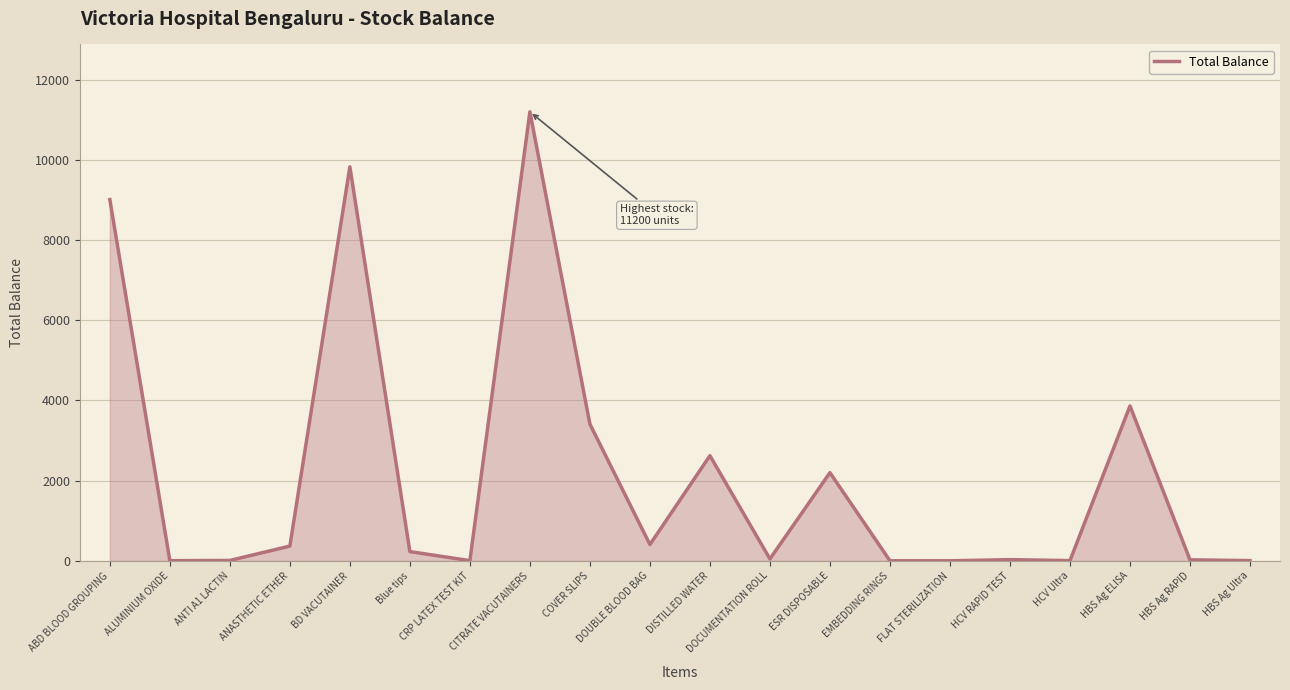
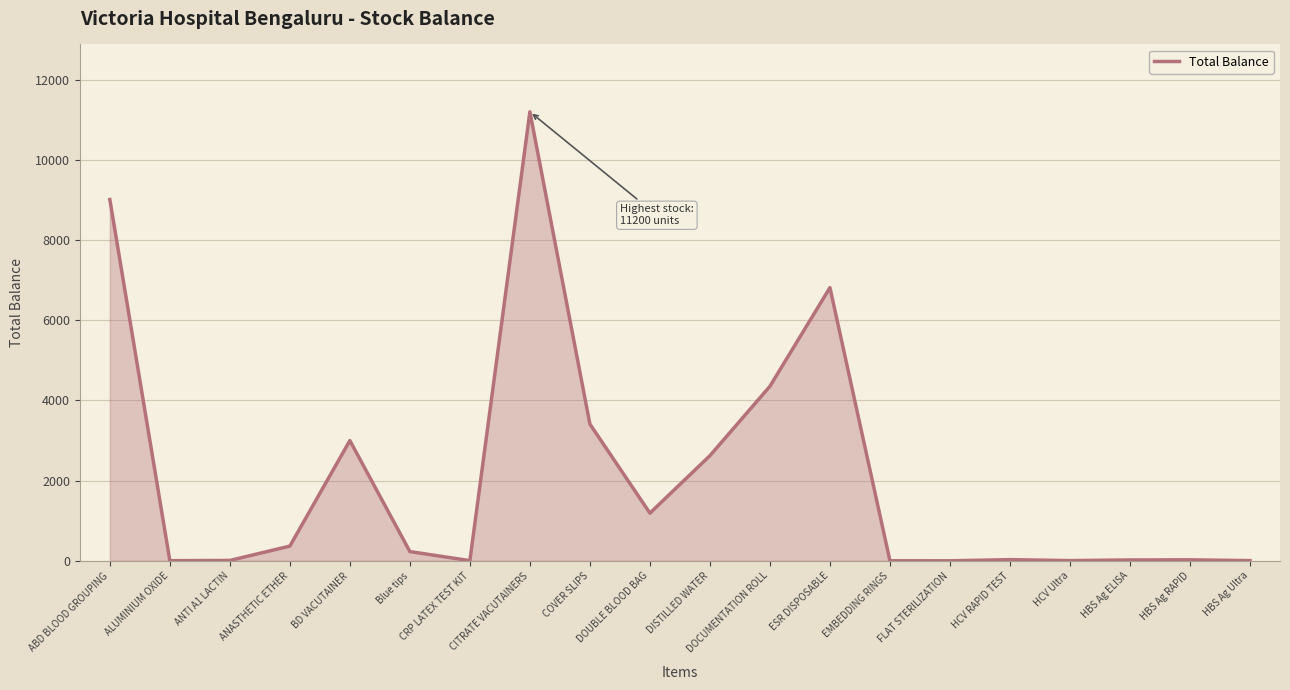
  {
    "ABD BLOOD GROUPING": 9000,
    "ALUMINIUM OXIDE": 0,
    "ANTI A1 LACTIN": 0,
    "ANASTHETIC ETHER": 400,
-   "BD VACUTAINER": 9800,
+   "BD VACUTAINER": 3000,
    "Blue tips": 200,
    "CRP LATEX TEST KIT": 0,
    "COVER SLIPS": 3400,
-   "DOUBLE BLOOD BAG": 400,
+   "DOUBLE BLOOD BAG": 1200,
    "DISTILLED WATER": 2600,
-   "DOCUMENTATION ROLL": 0,
-   "ESR DISPOSABLE": 2200,
+   "DOCUMENTATION ROLL": 4400,
+   "ESR DISPOSABLE": 6800,
    "EMBEDDING RINGS": 0,
    "FLAT STERILIZATION": 0,
    "HCV RAPID TEST": 0,
    "HCV Ultra": 0,
-   "HBS Ag ELISA": 3900,
+   "HBS Ag ELISA": 0,
    "HBS Ag RAPID": 0,
    "HBS Ag Ultra": 0
  }
